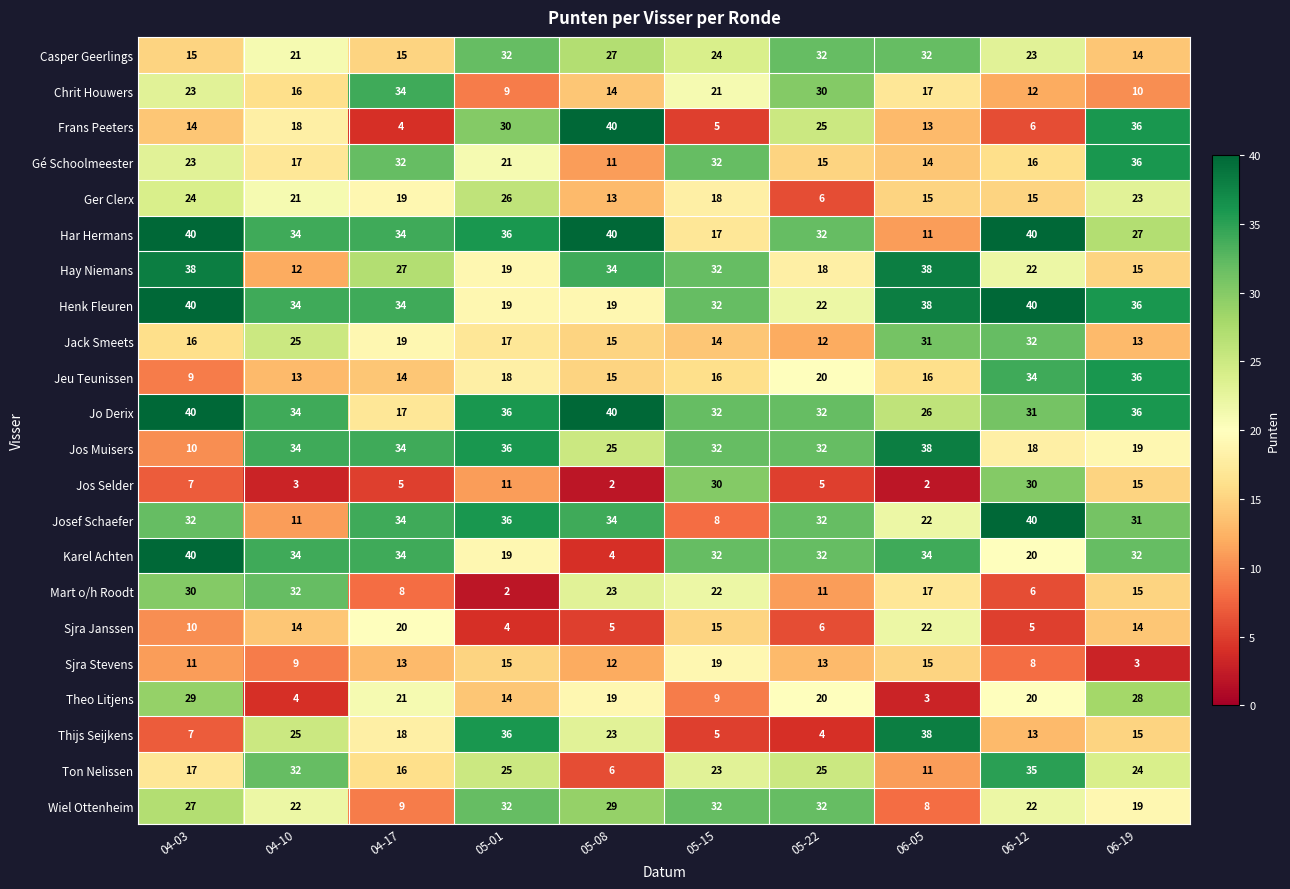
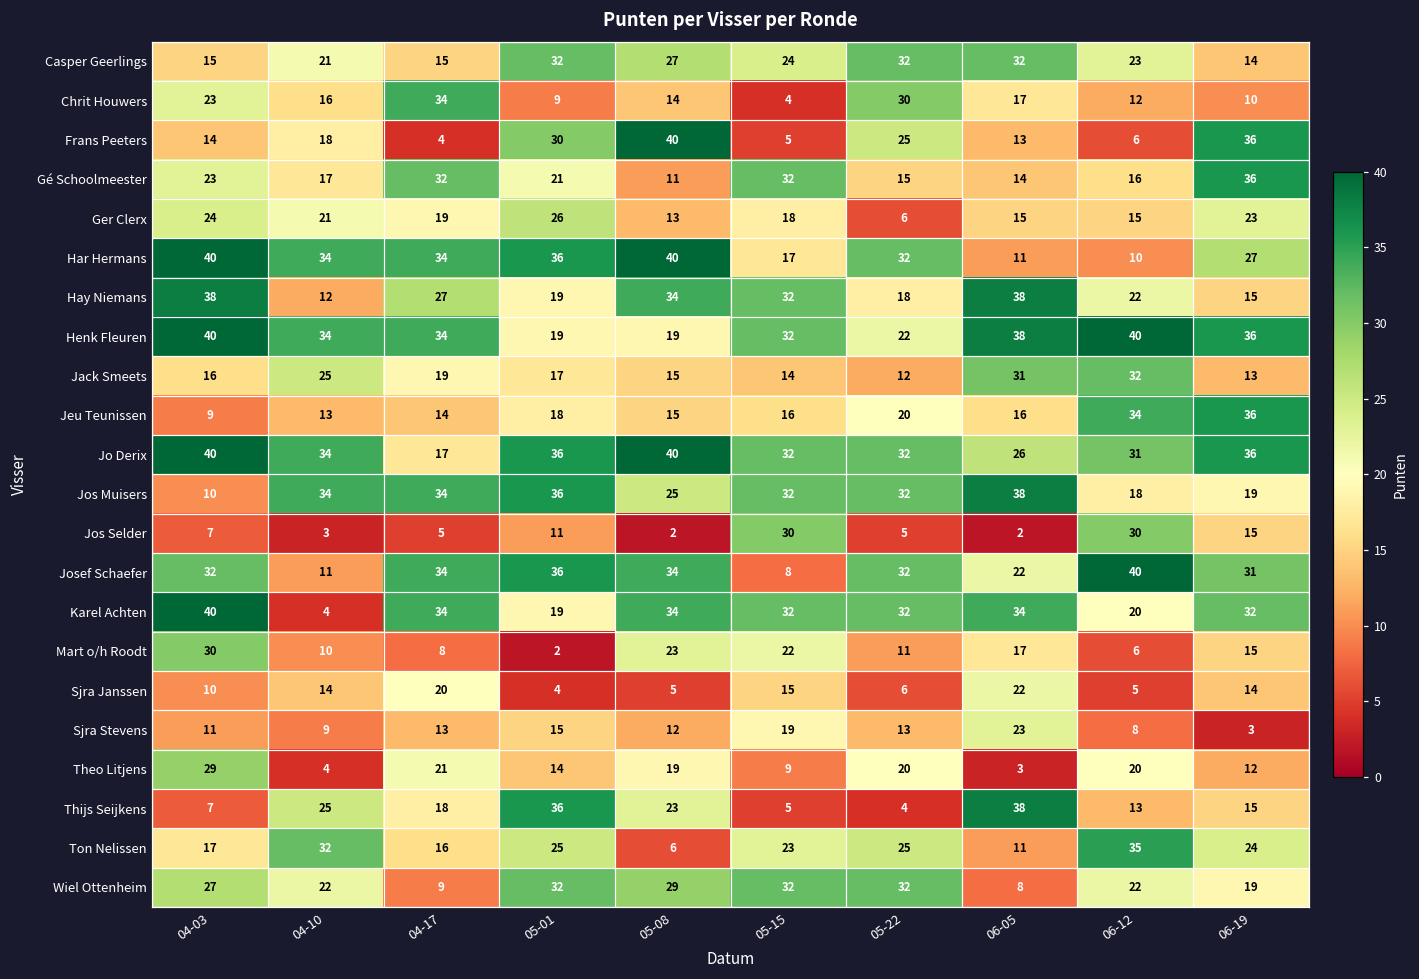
  {
    "Chrit Houwers": {
      "04-03": 23,
      "04-10": 16,
      "04-17": 34,
      "05-01": 9,
      "05-08": 14,
-     "05-15": 21,
+     "05-15": 4,
      "05-22": 30,
      "06-05": 17,
      "06-12": 12,
      "06-19": 10
    },
    "Har Hermans": {
      "04-03": 40,
      "04-10": 34,
      "04-17": 34,
      "05-01": 36,
      "05-08": 40,
      "05-15": 17,
      "05-22": 32,
      "06-05": 11,
-     "06-12": 40,
+     "06-12": 10,
      "06-19": 27
    },
    "Karel Achten": {
      "04-03": 40,
-     "04-10": 34,
+     "04-10": 4,
      "04-17": 34,
      "05-01": 19,
-     "05-08": 4,
+     "05-08": 34,
      "05-15": 32,
      "05-22": 32,
      "06-05": 34,
      "06-12": 20,
      "06-19": 32
    },
    "Mart o/h Roodt": {
      "04-03": 30,
-     "04-10": 32,
+     "04-10": 10,
      "04-17": 8,
      "05-01": 2,
      "05-08": 23,
      "05-15": 22,
      "05-22": 11,
      "06-05": 17,
      "06-12": 6,
      "06-19": 15
    },
    "Sjra Stevens": {
      "04-03": 11,
      "04-10": 9,
      "04-17": 13,
      "05-01": 15,
      "05-08": 12,
      "05-15": 19,
      "05-22": 13,
-     "06-05": 15,
+     "06-05": 23,
      "06-12": 8,
      "06-19": 3
    },
    "Theo Litjens": {
      "04-03": 29,
      "04-10": 4,
      "04-17": 21,
      "05-01": 14,
      "05-08": 19,
      "05-15": 9,
      "05-22": 20,
      "06-05": 3,
      "06-12": 20,
-     "06-19": 28
+     "06-19": 12
    }
  }
